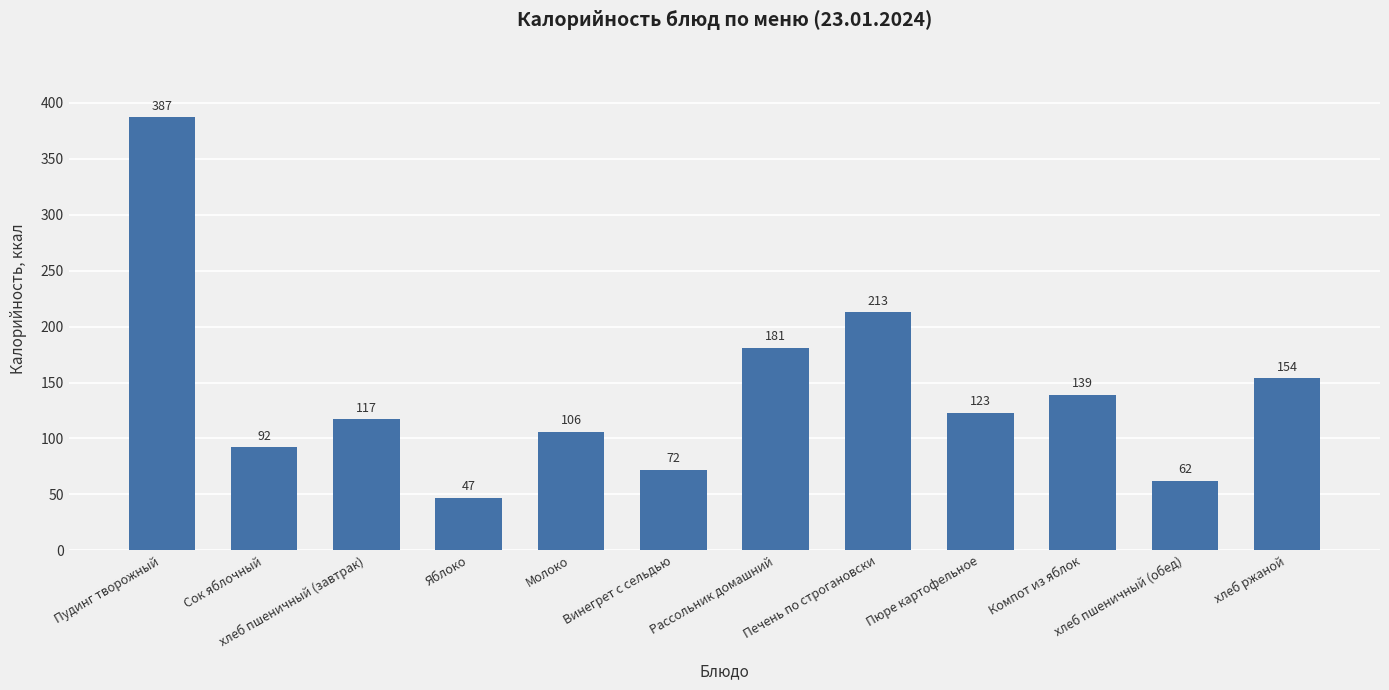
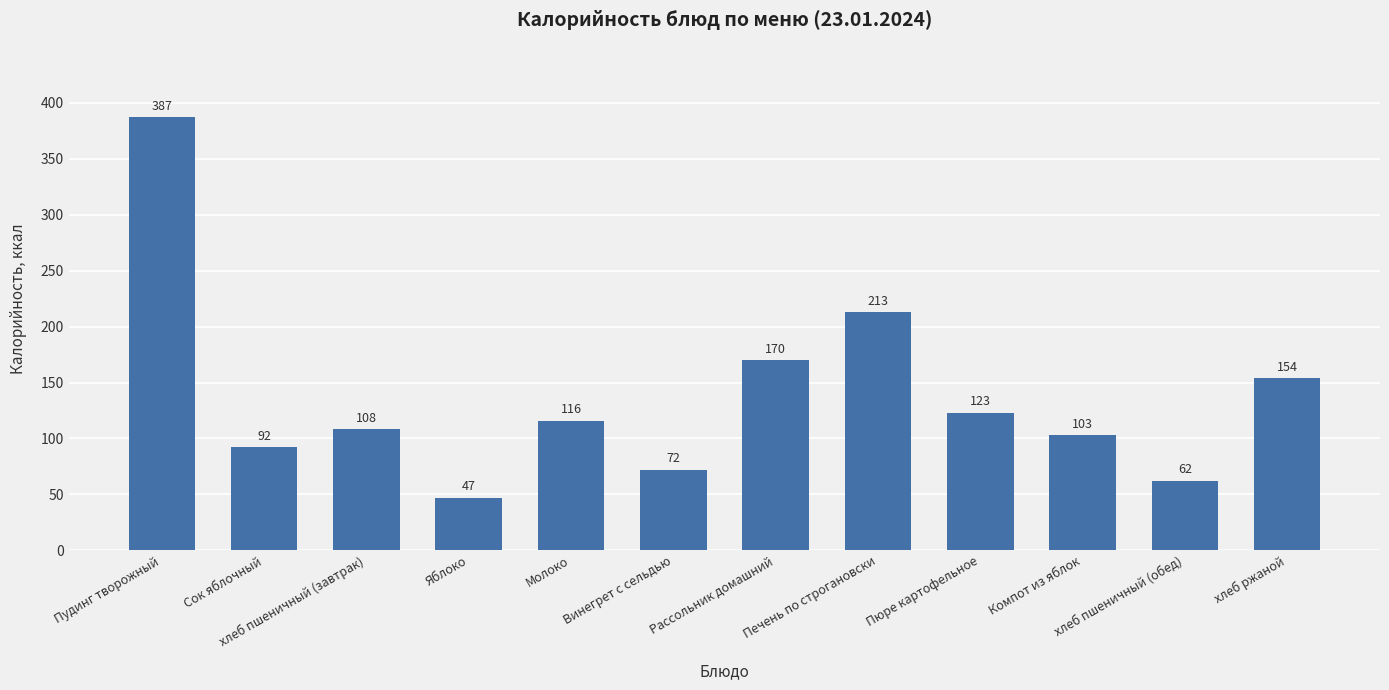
  {
    "Пудинг творожный": 387,
    "Сок яблочный": 92,
-   "хлеб пшеничный (завтрак)": 117,
+   "хлеб пшеничный (завтрак)": 108,
    "Яблоко": 47,
-   "Молоко": 106,
+   "Молоко": 116,
    "Винегрет с сельдью": 72,
-   "Рассольник домашний": 181,
+   "Рассольник домашний": 170,
    "Печень по строгановски": 213,
    "Пюре картофельное": 123,
-   "Компот из яблок": 139,
+   "Компот из яблок": 103,
    "хлеб пшеничный (обед)": 62,
    "хлеб ржаной": 154
  }
